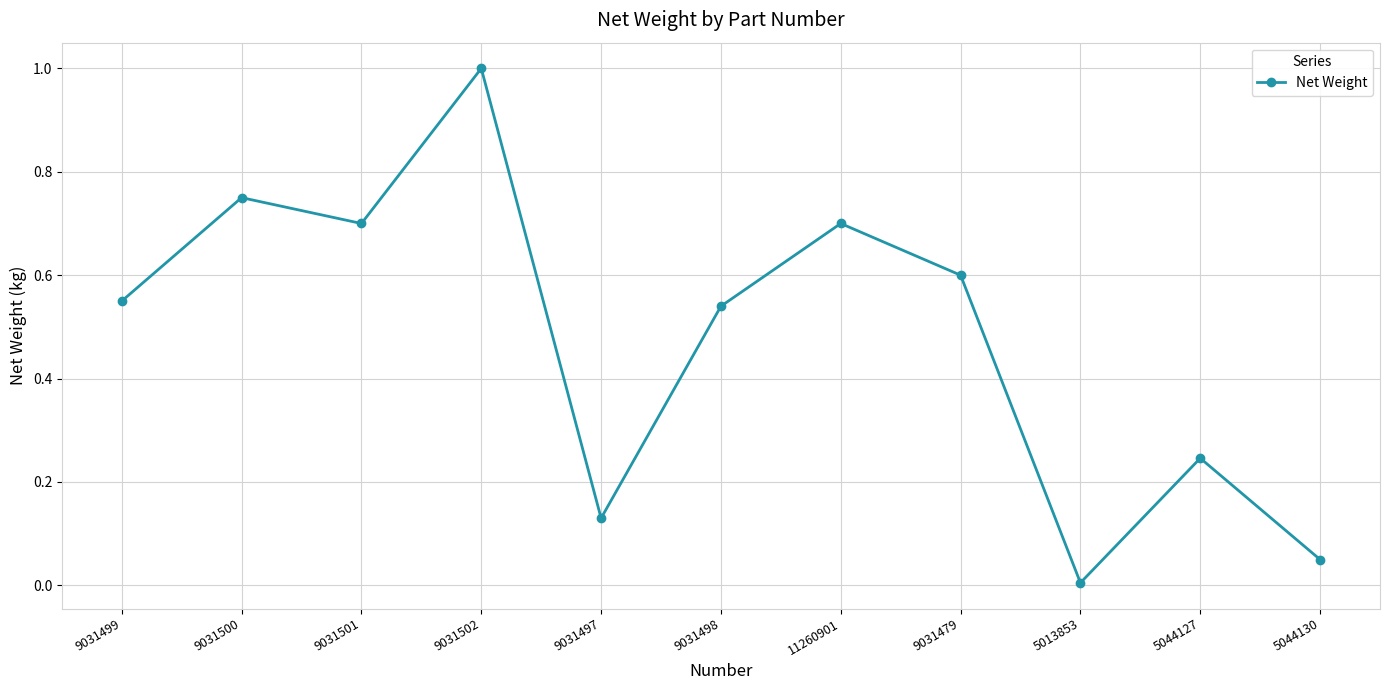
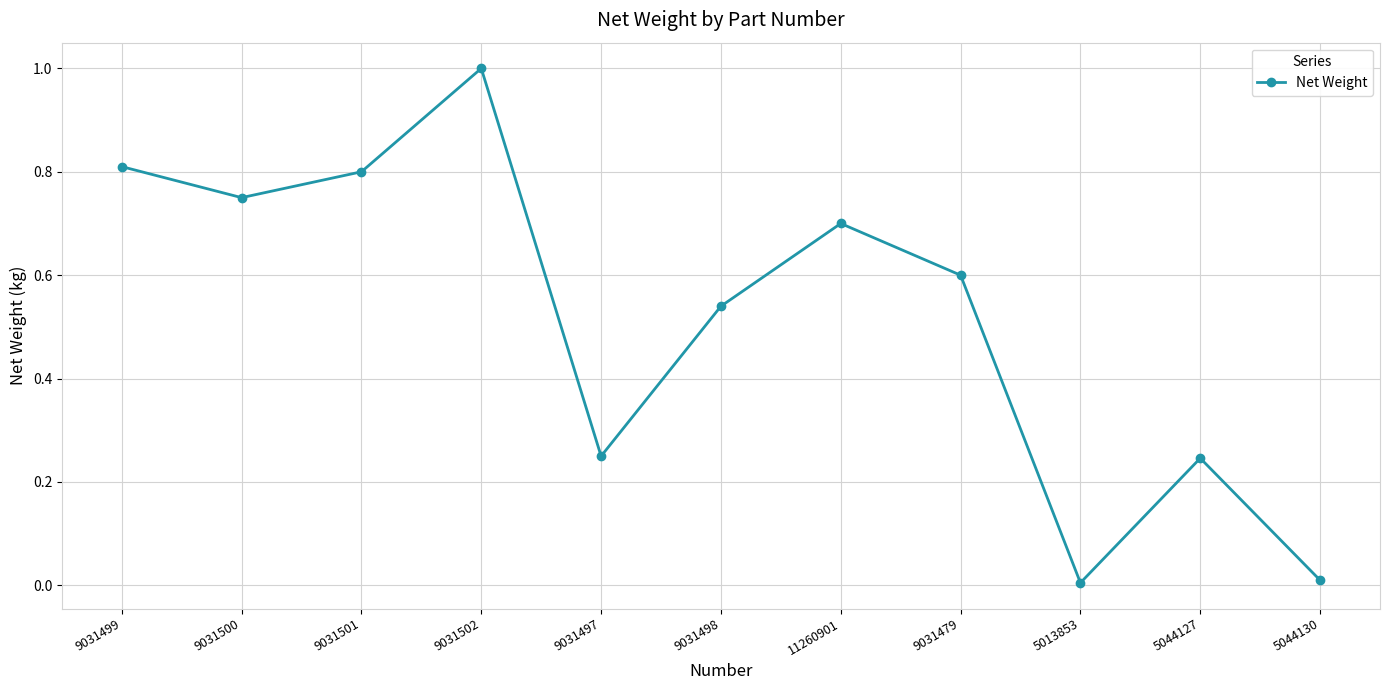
  {
-   "9031499": 0.55,
+   "9031499": 0.81,
    "9031500": 0.75,
-   "9031501": 0.7,
+   "9031501": 0.8,
    "9031502": 1.00,
-   "9031497": 0.13,
+   "9031497": 0.25,
    "9031498": 0.54,
    "11260901": 0.70,
    "9031479": 0.60,
    "5013853": 0.01,
    "5044127": 0.25,
-   "5044130": 0.05
+   "5044130": 0.01
  }
